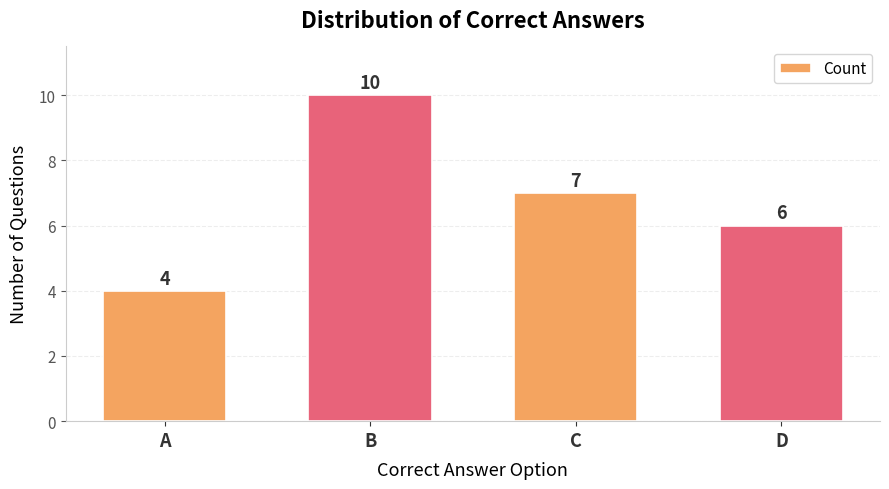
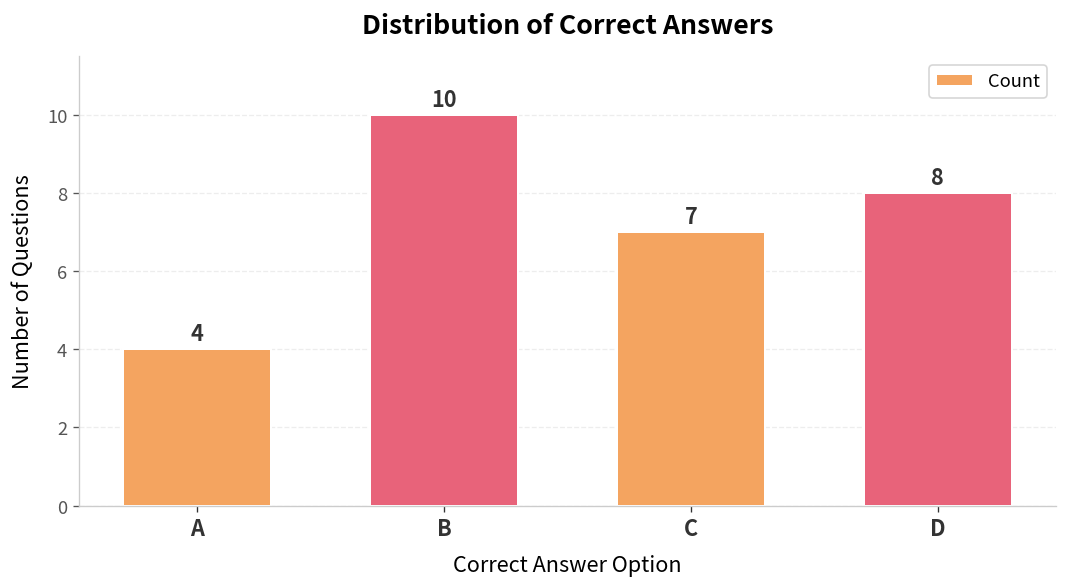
  {
    "A": 4,
    "B": 10,
    "C": 7,
-   "D": 6
+   "D": 8
  }
